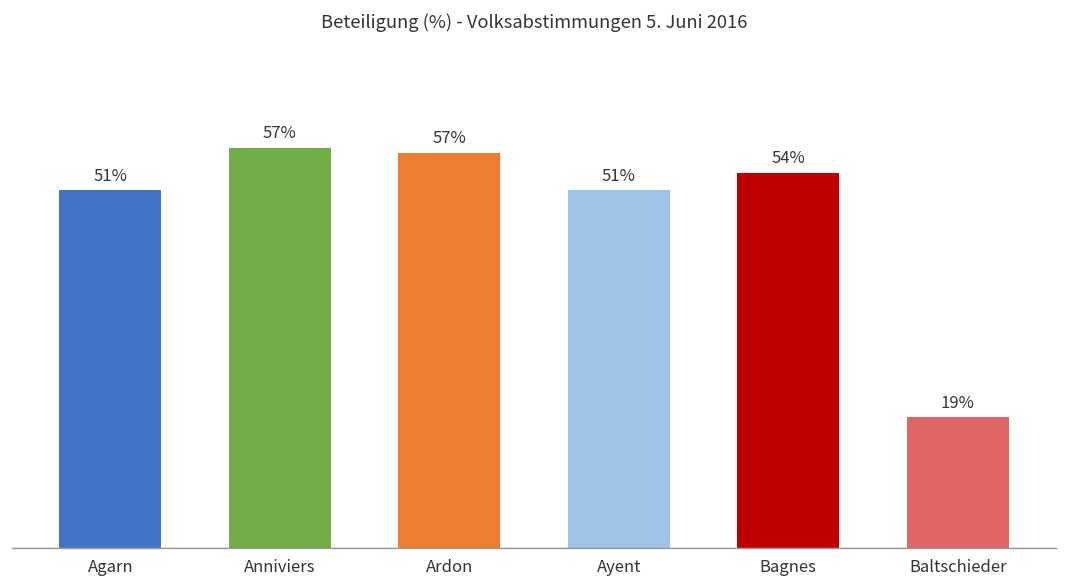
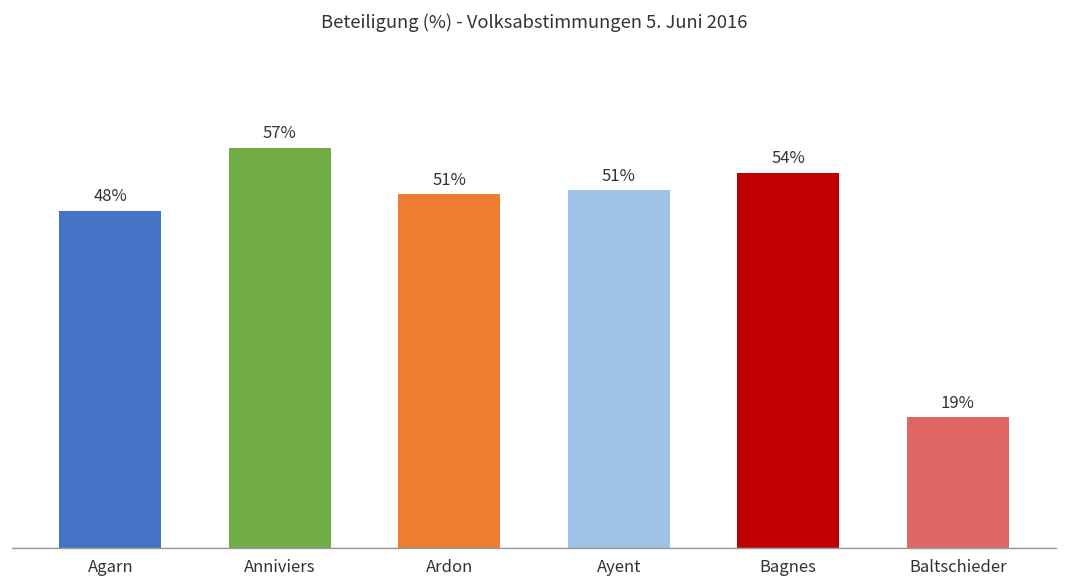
  {
-   "Agarn": "51%",
+   "Agarn": "48%",
    "Anniviers": "57%",
-   "Ardon": "57%",
+   "Ardon": "51%",
    "Ayent": "51%",
    "Bagnes": "54%",
    "Baltschieder": "19%"
  }
